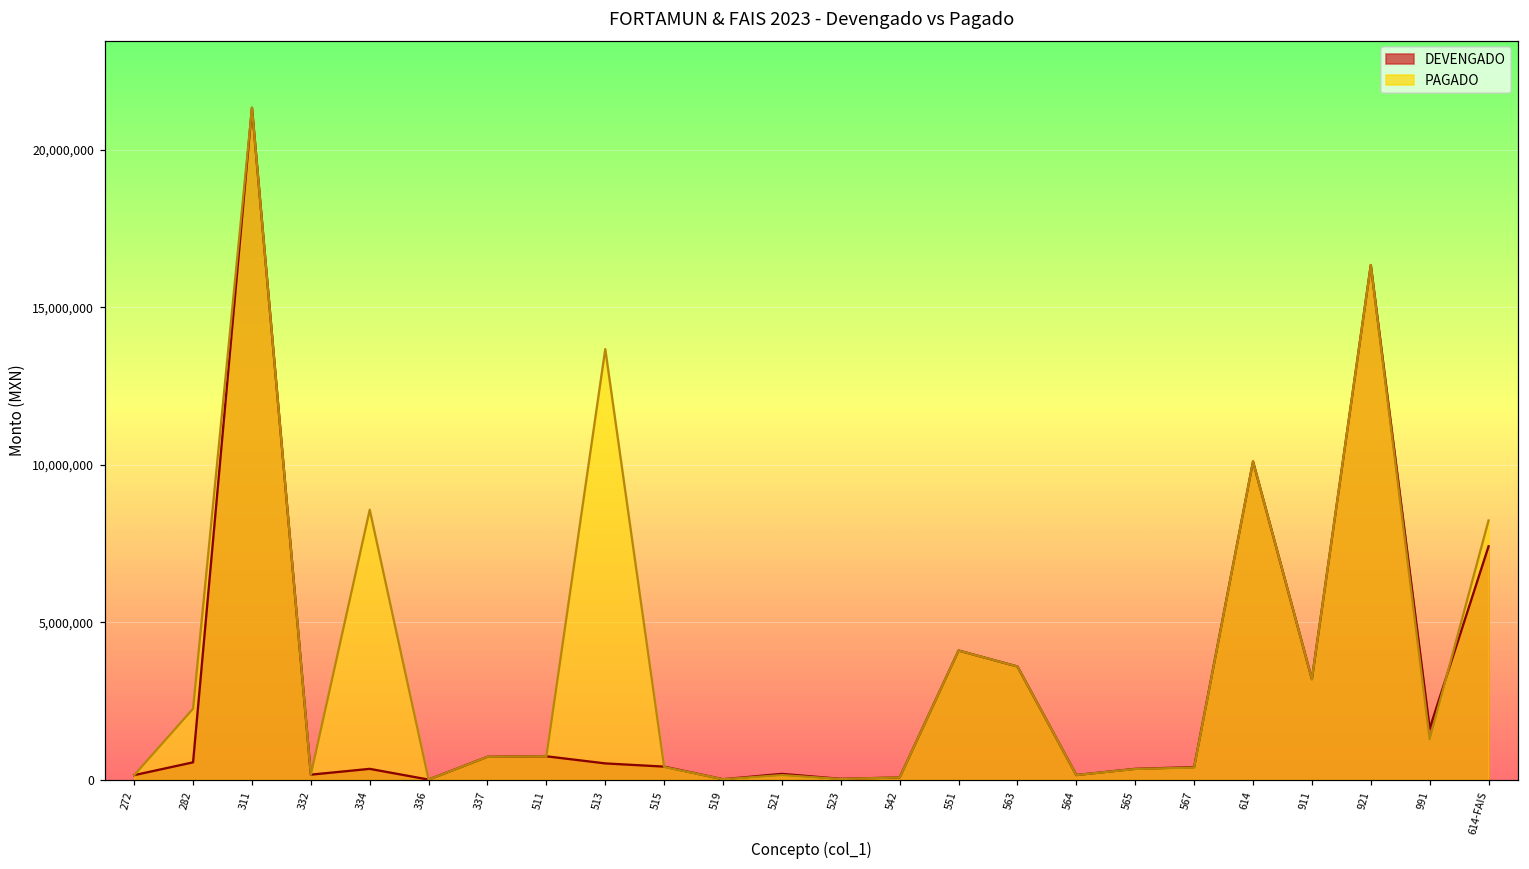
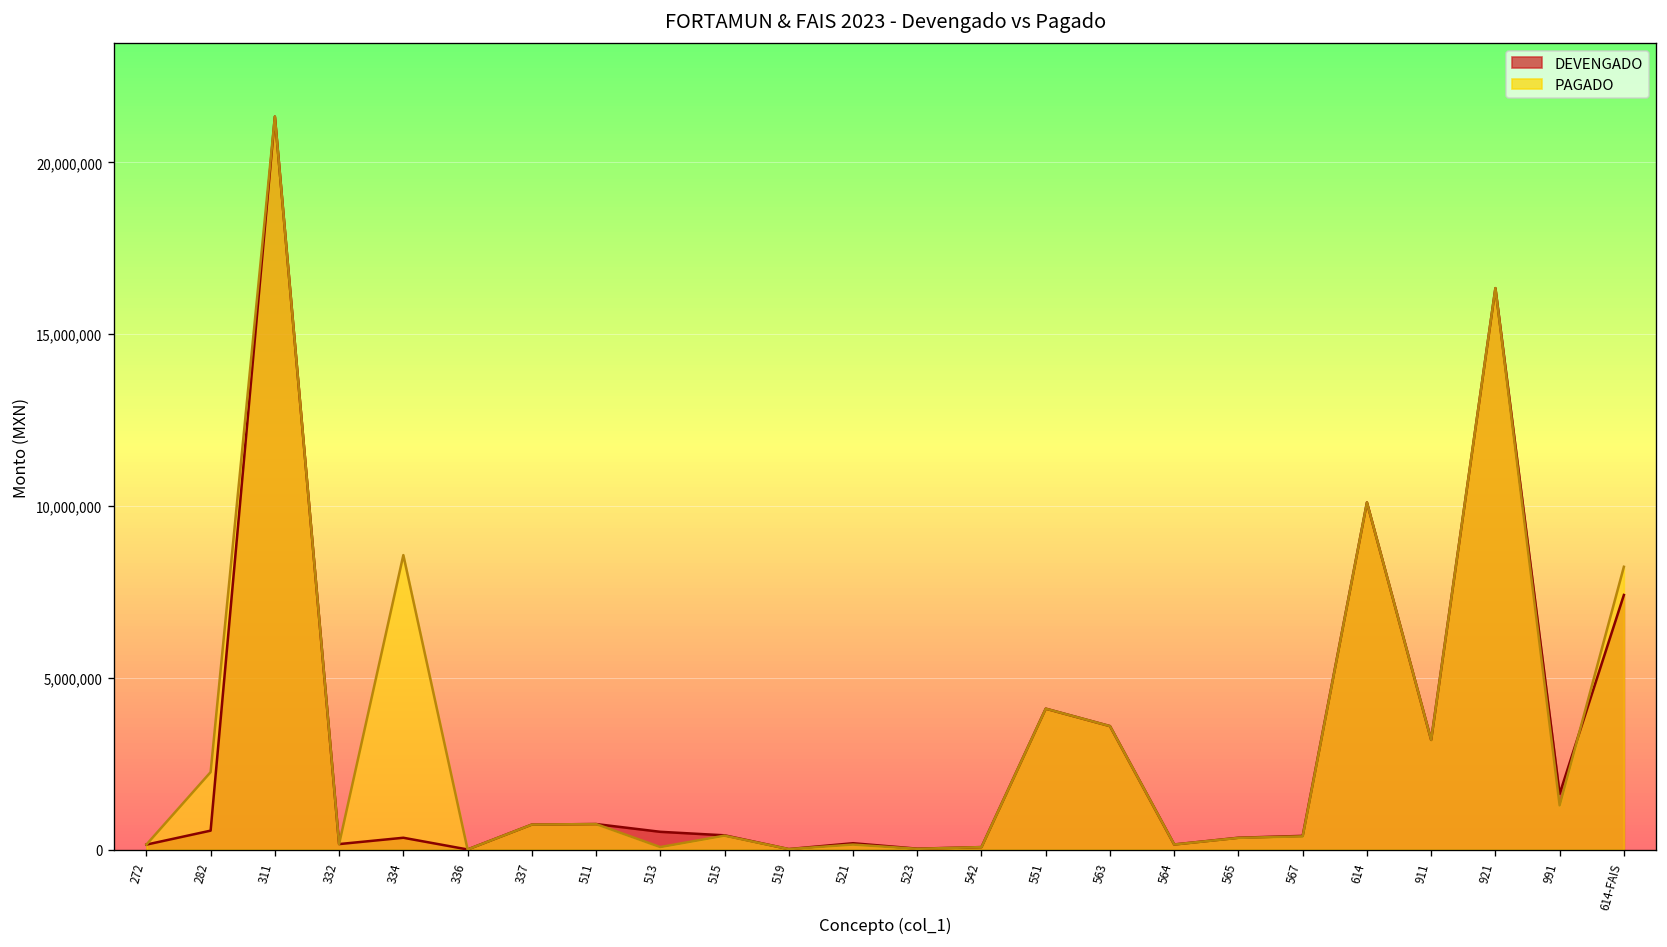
  {
    "DEVENGADO": {
      "282": "600,000",
      "334": "400,000",
      "513": "500,000",
      "991": "1,600,000",
      "614-FAIS": "7,400,000"
    },
    "PAGADO": {
      "282": "2,300,000",
      "334": "8,600,000",
-     "513": "13,700,000",
+     "513": "100,000",
      "991": "1,300,000",
      "614-FAIS": "8,200,000"
    }
  }
